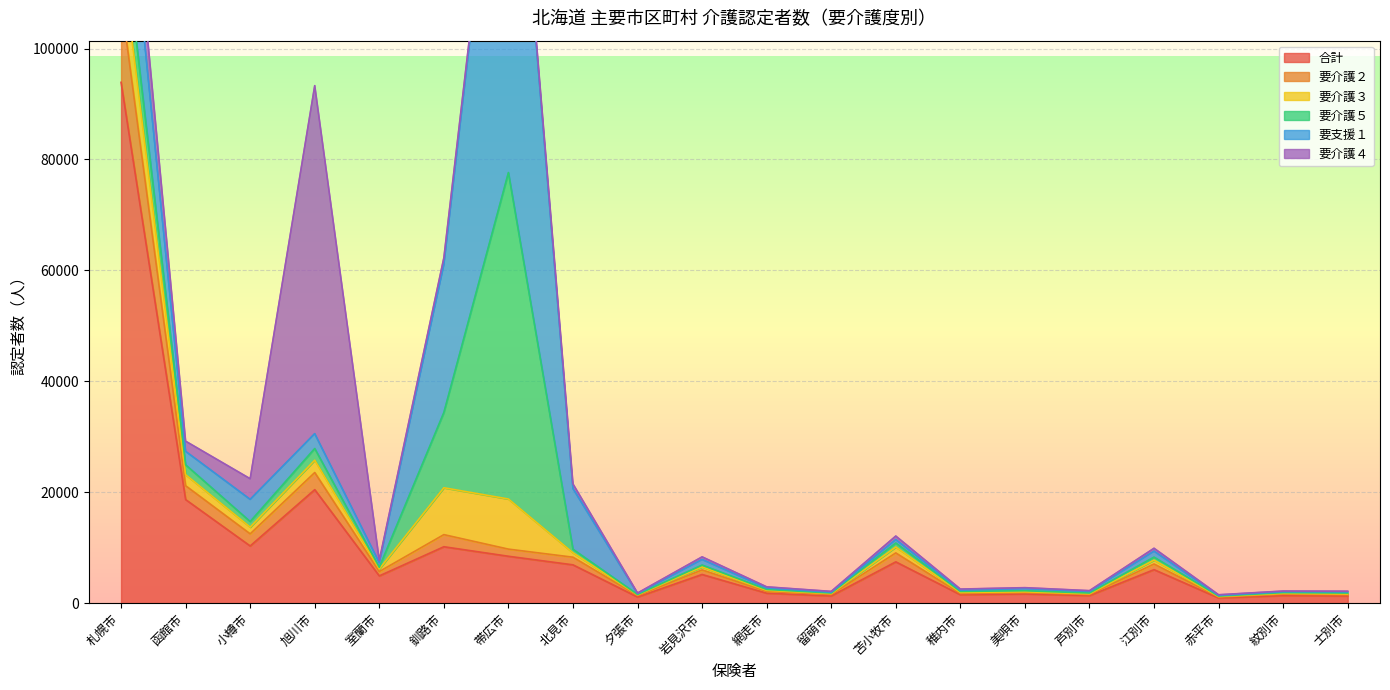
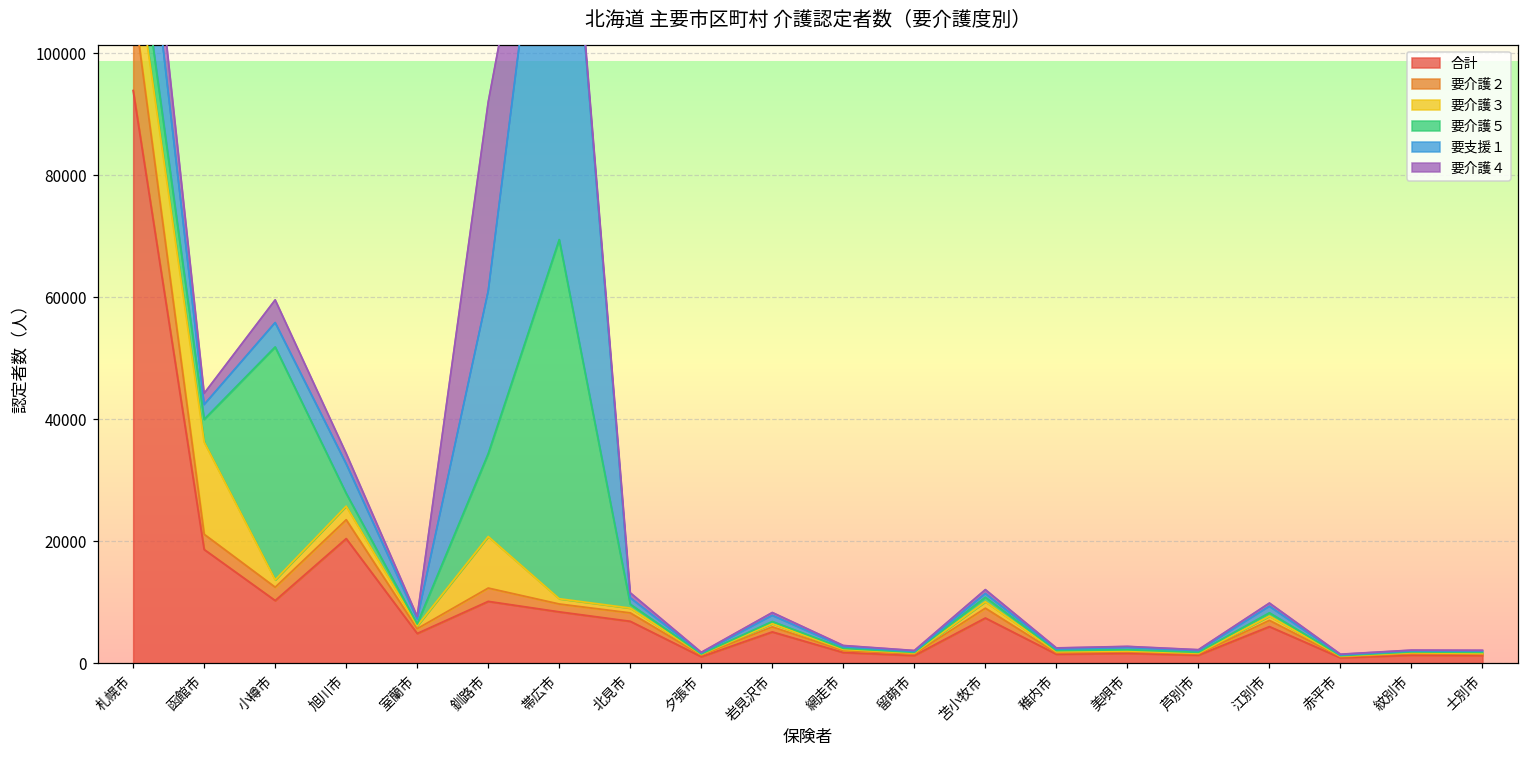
  {
    "要介護３": {
-     "函館市": 2000,
+     "函館市": 15000,
      "小樽市": 1000,
      "旭川市": 2000,
      "釧路市": 8000,
-     "帯広市": 9000,
+     "帯広市": 1000,
      "北見市": 1000,
      "苫小牧市": 1000,
      "江別市": 1000
    },
    "要介護５": {
-     "函館市": 2000,
-     "小樽市": 1000,
+     "函館市": 4000,
+     "小樽市": 38000,
      "旭川市": 2000,
      "釧路市": 14000,
      "帯広市": 59000,
      "北見市": 1000,
      "苫小牧市": 1000,
      "江別市": 1000
    },
    "要支援１": {
      "函館市": 2000,
      "小樽市": 4000,
-     "旭川市": 3000,
+     "旭川市": 5000,
      "釧路市": 27000,
-     "北見市": 11000,
+     "北見市": 1000,
      "岩見沢市": 1000,
      "苫小牧市": 1000,
      "江別市": 1000
    },
    "要介護４": {
      "函館市": 2000,
      "小樽市": 4000,
-     "旭川市": 63000,
-     "釧路市": 1000,
+     "旭川市": 2000,
+     "釧路市": 31000,
      "北見市": 1000,
      "岩見沢市": 0,
      "苫小牧市": 1000,
      "江別市": 1000
    }
  }
